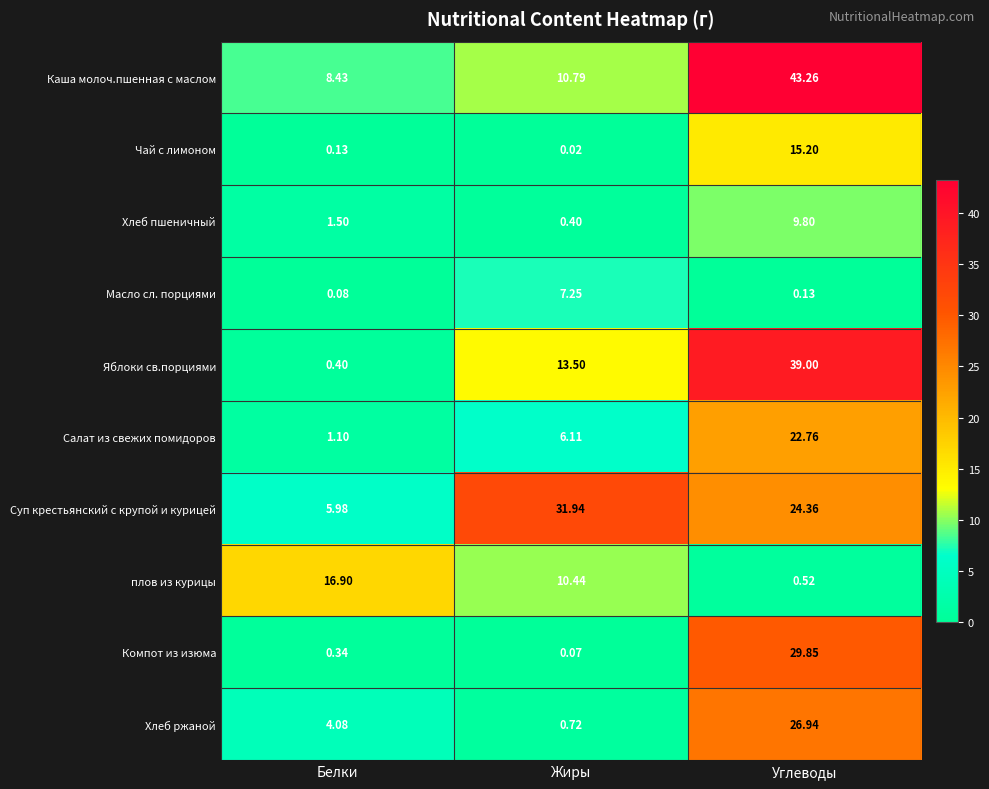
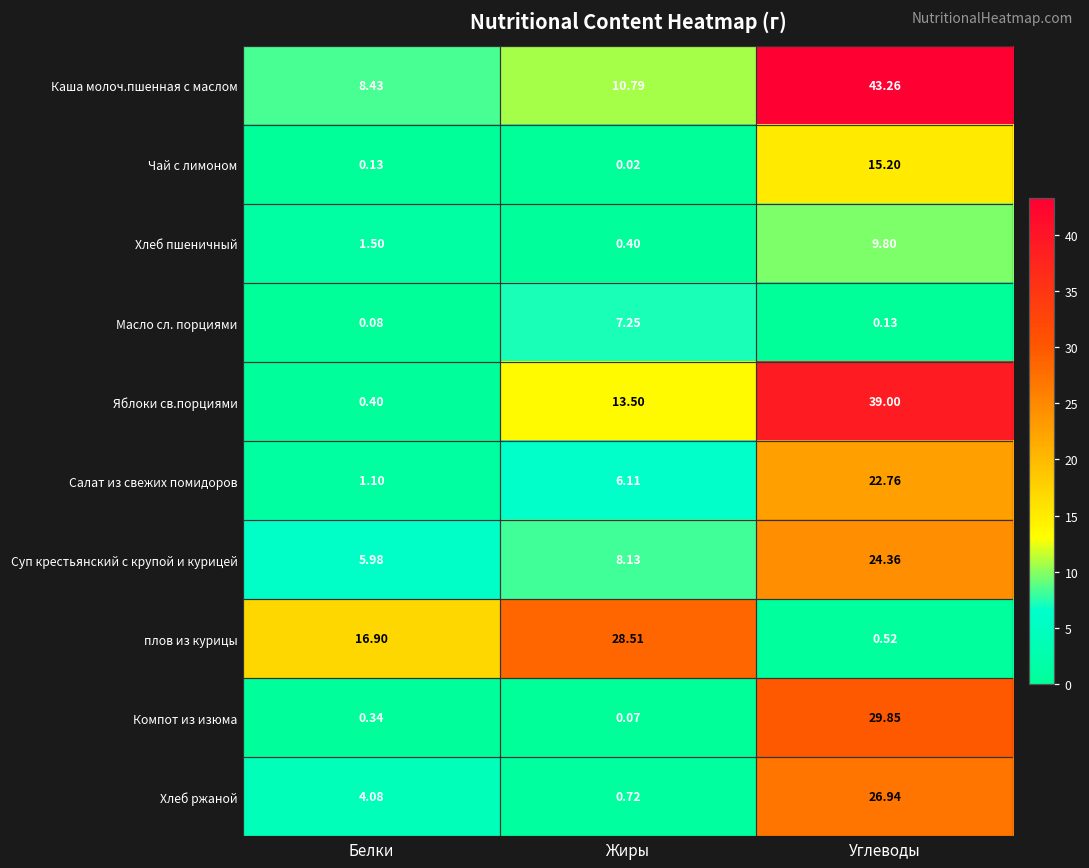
  {
    "Каша молоч.пшенная с маслом": {
      "Белки": 8.43,
      "Жиры": 10.79,
      "Углеводы": 43.26
    },
    "Чай с лимоном": {
      "Белки": 0.13,
      "Жиры": 0.02,
      "Углеводы": 15.20
    },
    "Хлеб пшеничный": {
      "Белки": 1.50,
      "Жиры": 0.40,
      "Углеводы": 9.80
    },
    "Масло сл. порциями": {
      "Белки": 0.08,
      "Жиры": 7.25,
      "Углеводы": 0.13
    },
    "Яблоки св.порциями": {
      "Белки": 0.40,
      "Жиры": 13.50,
      "Углеводы": 39.00
    },
    "Салат из свежих помидоров": {
      "Белки": 1.10,
      "Жиры": 6.11,
      "Углеводы": 22.76
    },
    "Суп крестьянский с крупой и курицей": {
      "Белки": 5.98,
-     "Жиры": 31.94,
+     "Жиры": 8.13,
      "Углеводы": 24.36
    },
    "плов из курицы": {
      "Белки": 16.90,
-     "Жиры": 10.44,
+     "Жиры": 28.51,
      "Углеводы": 0.52
    },
    "Компот из изюма": {
      "Белки": 0.34,
      "Жиры": 0.07,
      "Углеводы": 29.85
    },
    "Хлеб ржаной": {
      "Белки": 4.08,
      "Жиры": 0.72,
      "Углеводы": 26.94
    }
  }
